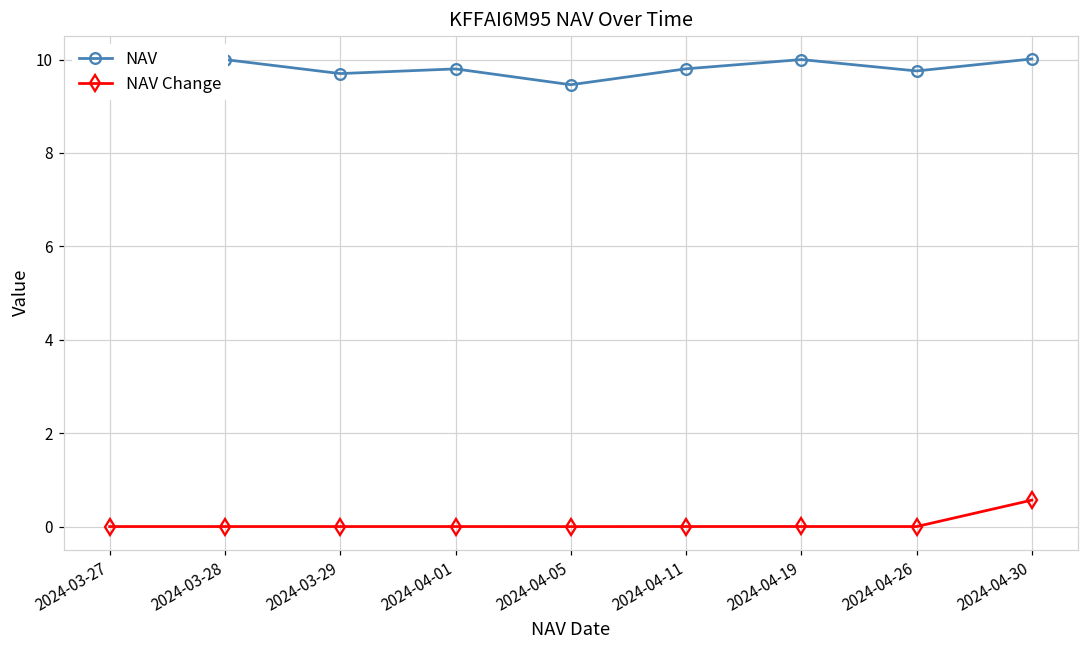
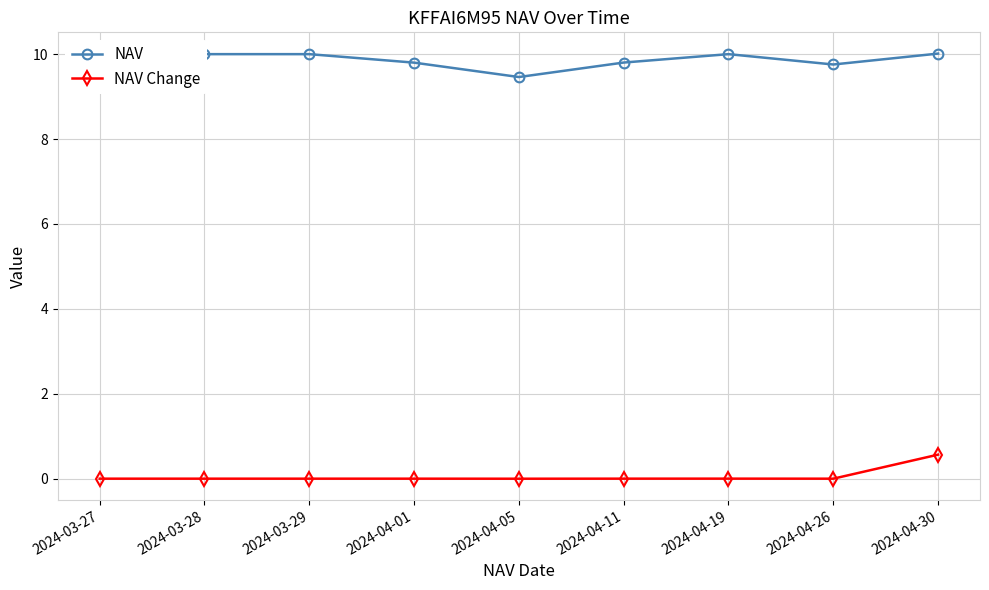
  {
    "NAV": {
-     "2024-03-29": 9.7,
+     "2024-03-29": 10.0,
      "2024-04-01": 9.8,
      "2024-04-05": 9.5,
      "2024-04-11": 9.8,
      "2024-04-19": 10.0,
      "2024-04-26": 9.8,
      "2024-04-30": 10.0
    },
    "NAV Change": {
      "2024-03-27": 0.0,
      "2024-03-28": 0.0,
      "2024-03-29": 0.0,
      "2024-04-01": 0.0,
      "2024-04-05": 0.0,
      "2024-04-11": 0.0,
      "2024-04-19": 0.0,
      "2024-04-26": 0.0,
      "2024-04-30": 0.6
    }
  }
